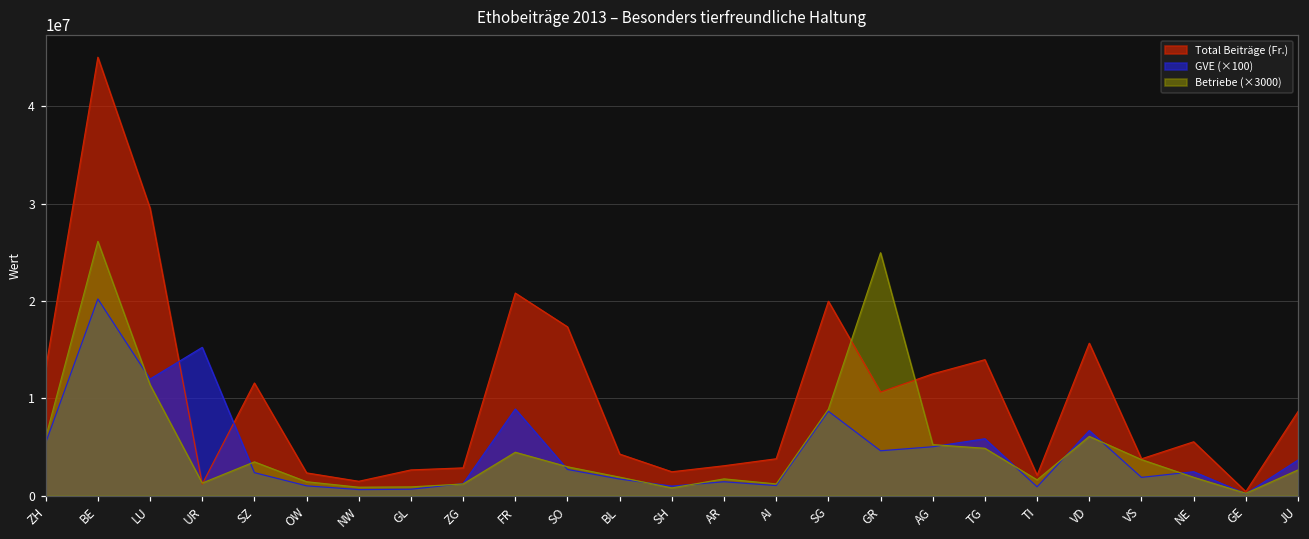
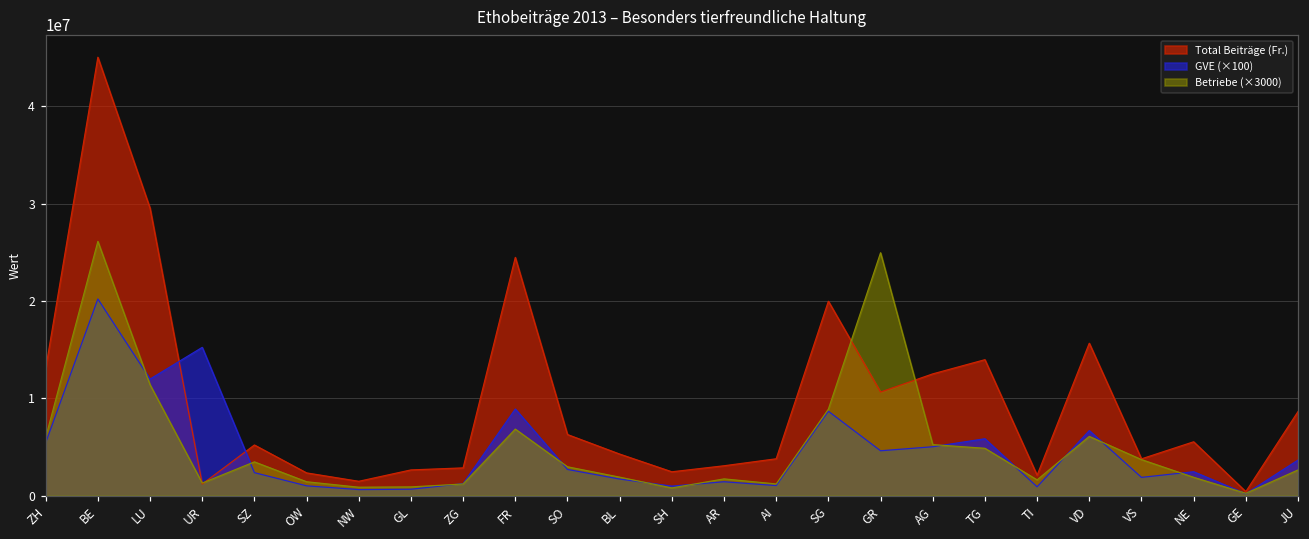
  {
    "Total Beiträge (Fr.)": {
      "ZH": 13000000,
      "BE": 45000000,
      "LU": 30000000,
-     "SZ": 12000000,
+     "SZ": 5000000,
      "OW": 2000000,
      "NW": 1000000,
      "GL": 3000000,
      "ZG": 3000000,
-     "FR": 21000000,
-     "SO": 17000000,
+     "FR": 24000000,
+     "SO": 6000000,
      "BL": 4000000,
      "SH": 2000000,
      "AR": 3000000,
      "AI": 4000000,
      "SG": 20000000,
      "GR": 11000000,
      "AG": 13000000,
      "TG": 14000000,
      "TI": 2000000,
      "VD": 16000000,
      "NE": 6000000,
      "JU": 9000000
    },
    "GVE (×100)": {
      "ZH": 5000000,
      "BE": 20000000,
      "LU": 12000000,
      "UR": 15000000,
      "SZ": 2000000,
      "OW": 1000000,
      "FR": 9000000,
      "GR": 5000000,
      "TG": 6000000,
      "TI": 1000000,
      "VD": 7000000,
      "VS": 2000000,
      "NE": 2000000,
      "JU": 4000000
    },
    "Betriebe (×3000)": {
      "ZH": 6000000,
      "BE": 26000000,
      "LU": 11000000,
      "SZ": 3000000,
      "OW": 1000000,
-     "FR": 4000000,
+     "FR": 7000000,
      "GR": 25000000,
      "TG": 5000000,
      "TI": 2000000,
      "VD": 6000000,
      "NE": 2000000,
      "JU": 3000000
    }
  }
